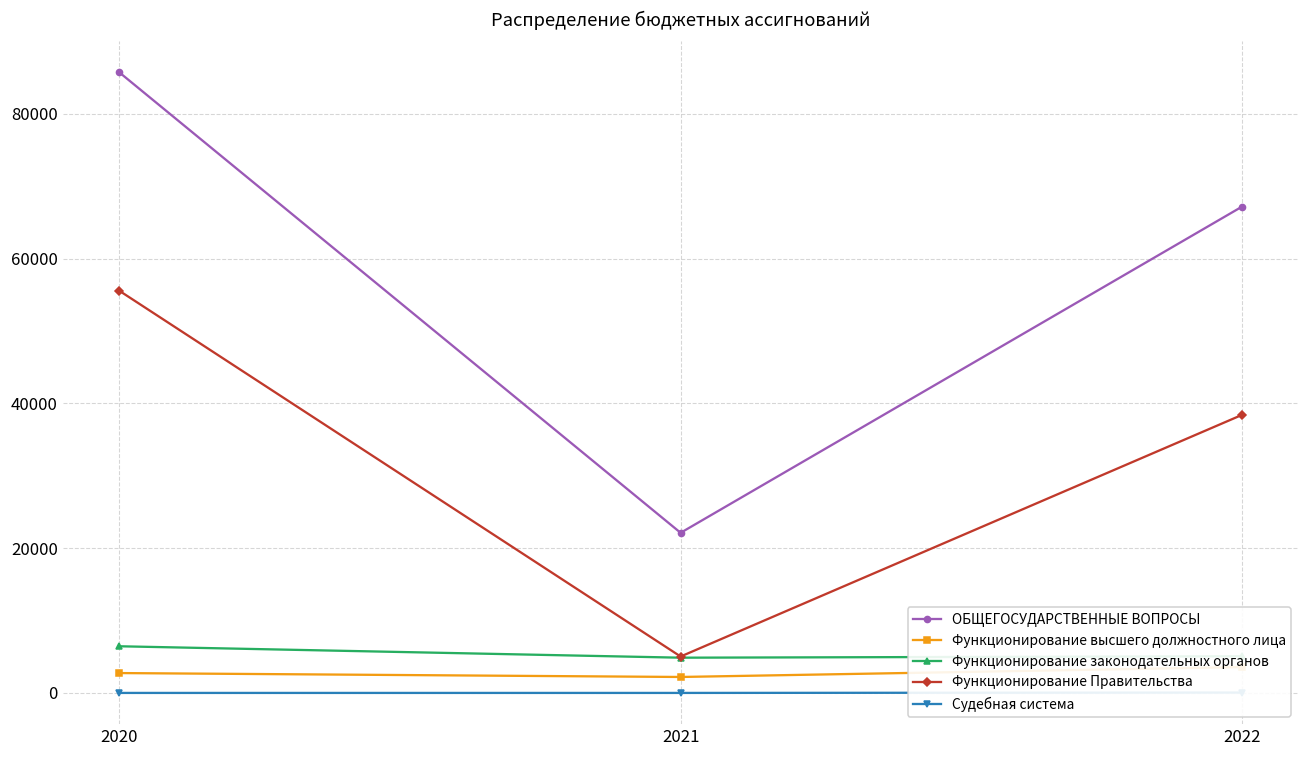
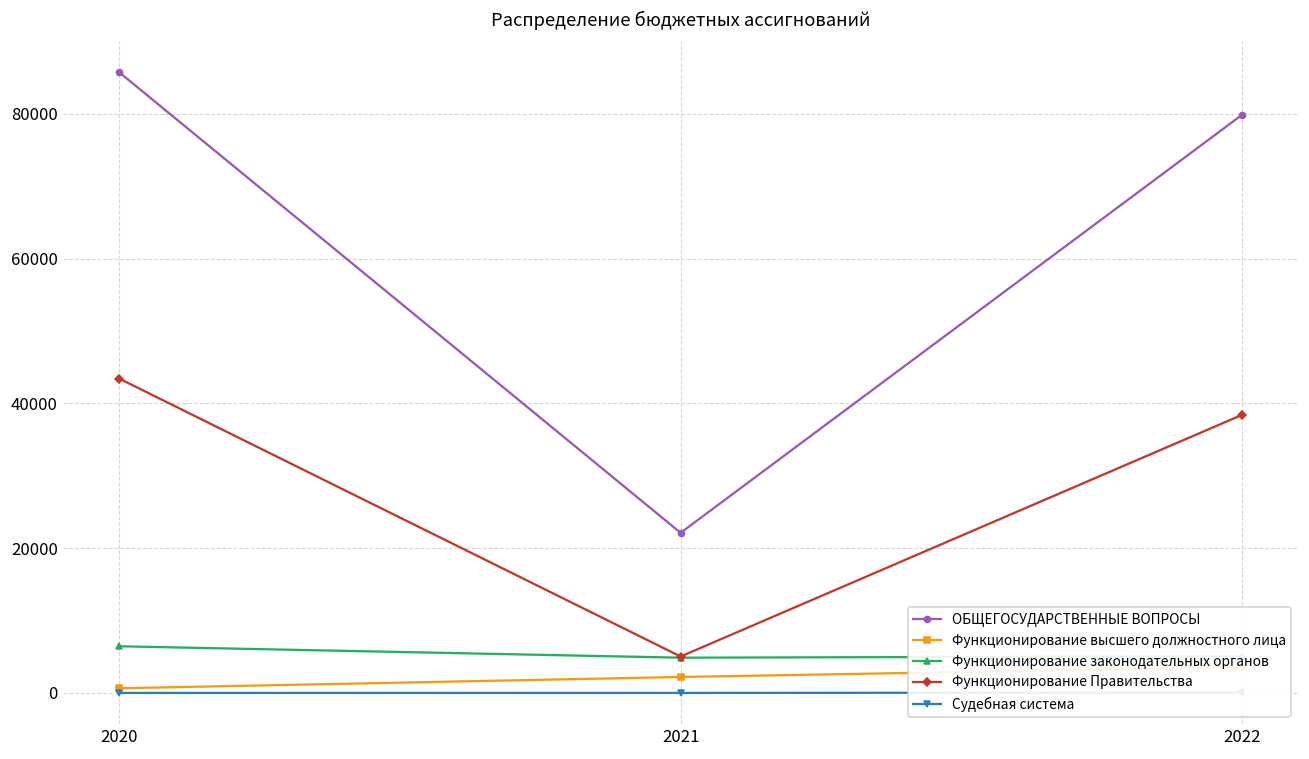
  {
    "ОБЩЕГОСУДАРСТВЕННЫЕ ВОПРОСЫ": {
      "2020": 86000,
      "2021": 22000,
-     "2022": 67000
+     "2022": 80000
    },
    "Функционирование высшего должностного лица": {
-     "2020": 3000,
+     "2020": 1000,
      "2021": 2000
    },
    "Функционирование законодательных органов": {
      "2020": 6000
    },
    "Функционирование Правительства": {
-     "2020": 56000,
+     "2020": 43000,
      "2022": 38000
    },
    "Судебная система": {
      "2020": 0,
      "2021": 0
    }
  }
